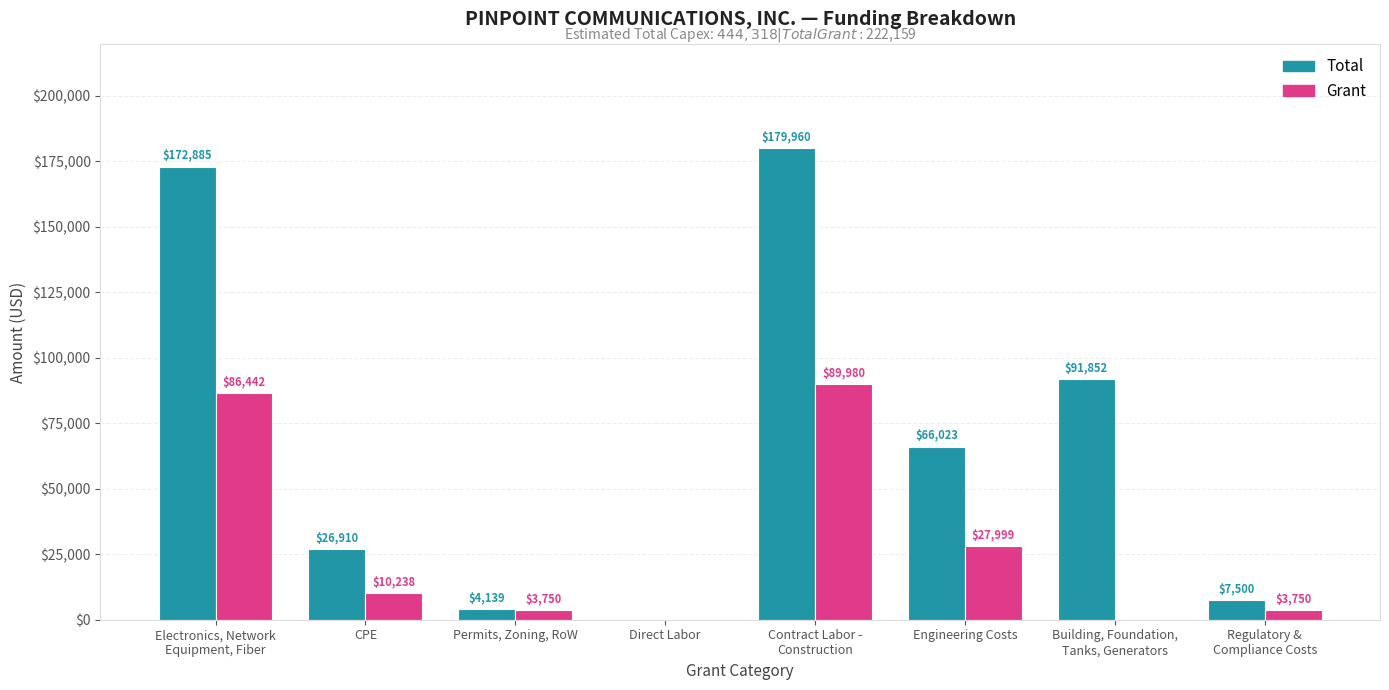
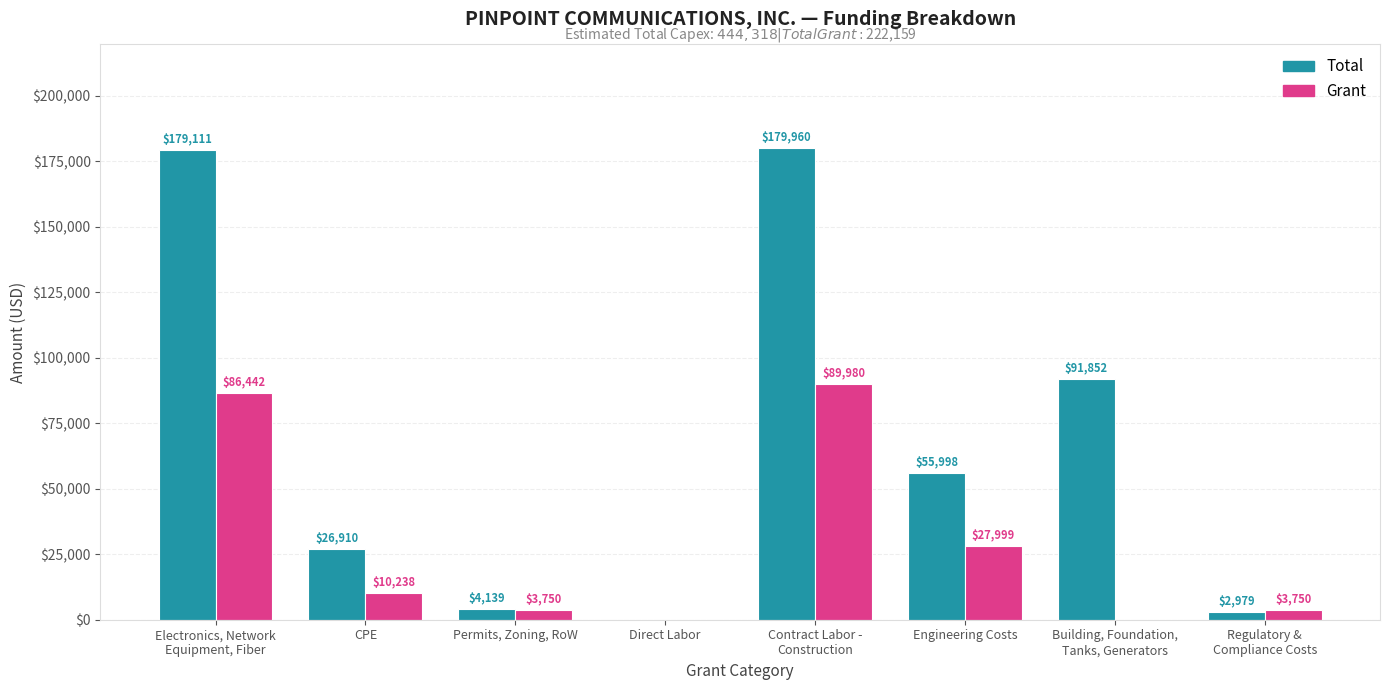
  {
    "Total": {
-     "Electronics, Network Equipment, Fiber": "$172,885",
+     "Electronics, Network Equipment, Fiber": "$179,111",
      "CPE": "$26,910",
      "Permits, Zoning, RoW": "$4,139",
      "Contract Labor - Construction": "$179,960",
-     "Engineering Costs": "$66,023",
+     "Engineering Costs": "$55,998",
      "Building, Foundation, Tanks, Generators": "$91,852",
-     "Regulatory & Compliance Costs": "$7,500"
+     "Regulatory & Compliance Costs": "$2,979"
    },
    "Grant": {
      "Electronics, Network Equipment, Fiber": "$86,442",
      "CPE": "$10,238",
      "Permits, Zoning, RoW": "$3,750",
      "Contract Labor - Construction": "$89,980",
      "Engineering Costs": "$27,999",
      "Regulatory & Compliance Costs": "$3,750"
    }
  }
